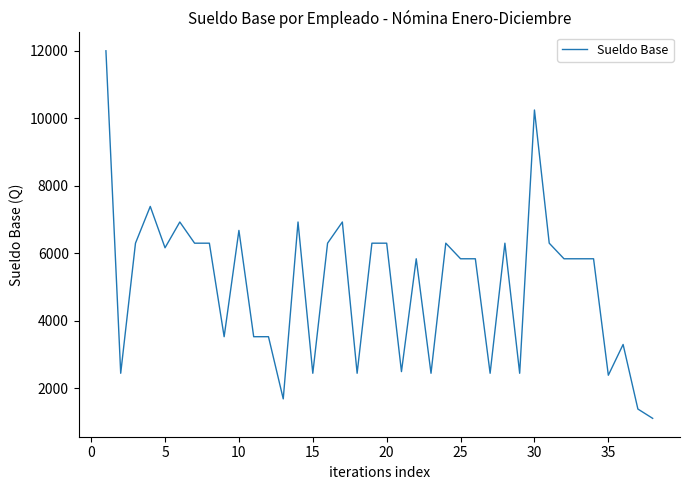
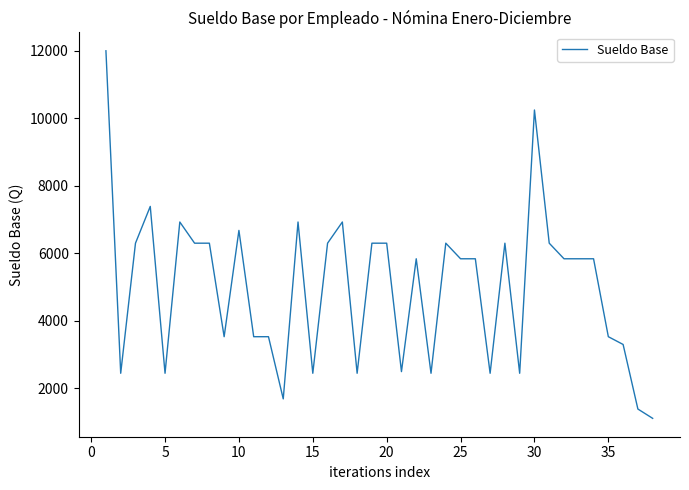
  {
-   "5": 6200,
+   "5": 2400,
    "10": 6700,
    "15": 2400,
    "20": 6300,
    "25": 5800,
    "30": 10200,
-   "35": 2400
+   "35": 3500
  }
